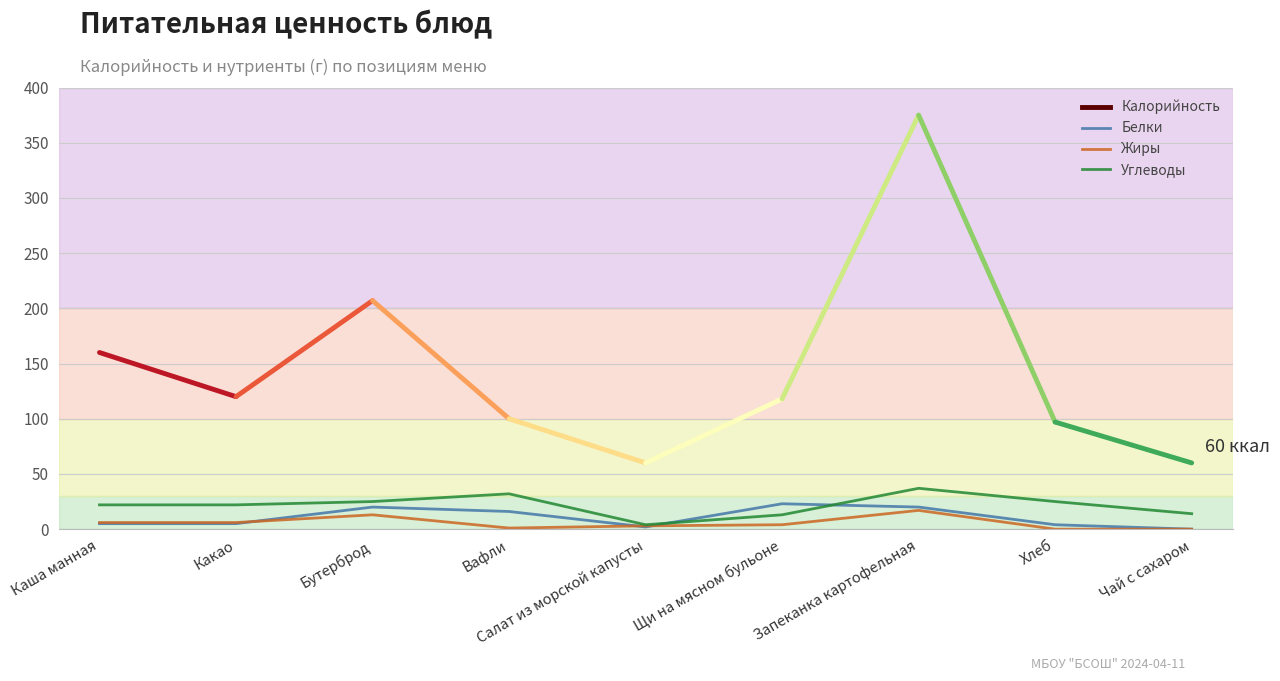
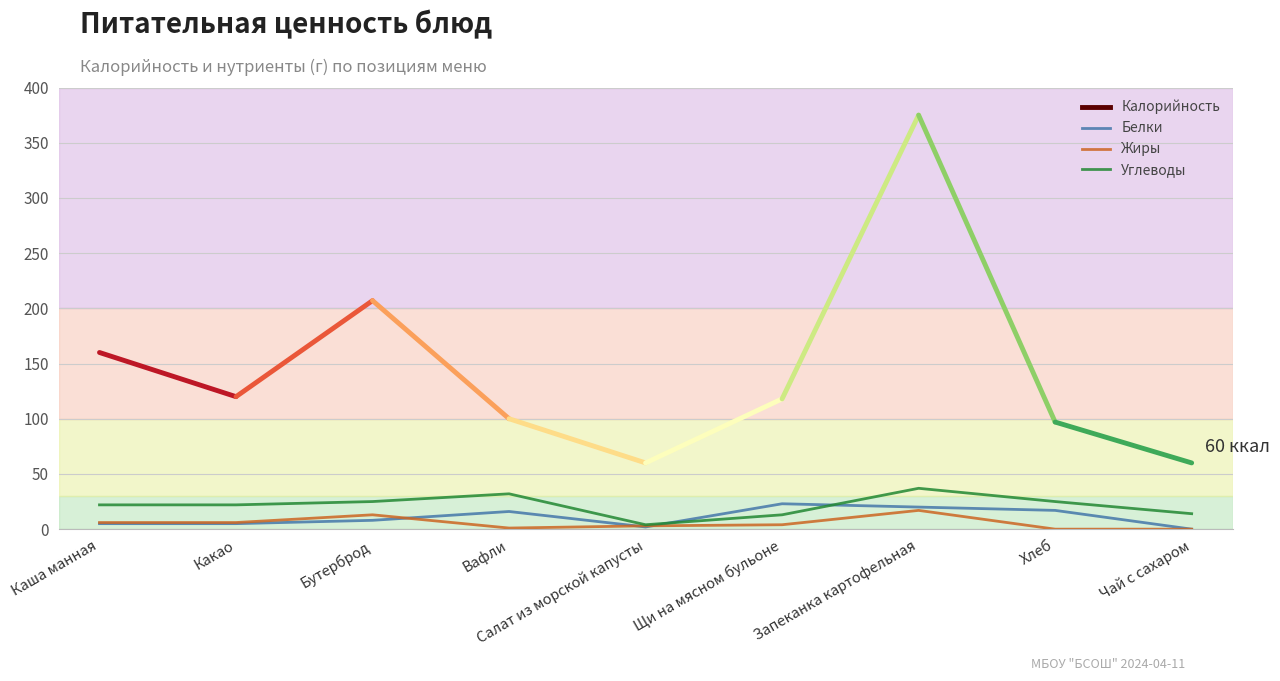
  {
    "Белки": {
-     "Бутерброд": 20,
+     "Бутерброд": 8,
      "Вафли": 16,
      "Щи на мясном бульоне": 23,
      "Запеканка картофельная": 20,
-     "Хлеб": 4
+     "Хлеб": 17
    }
  }
